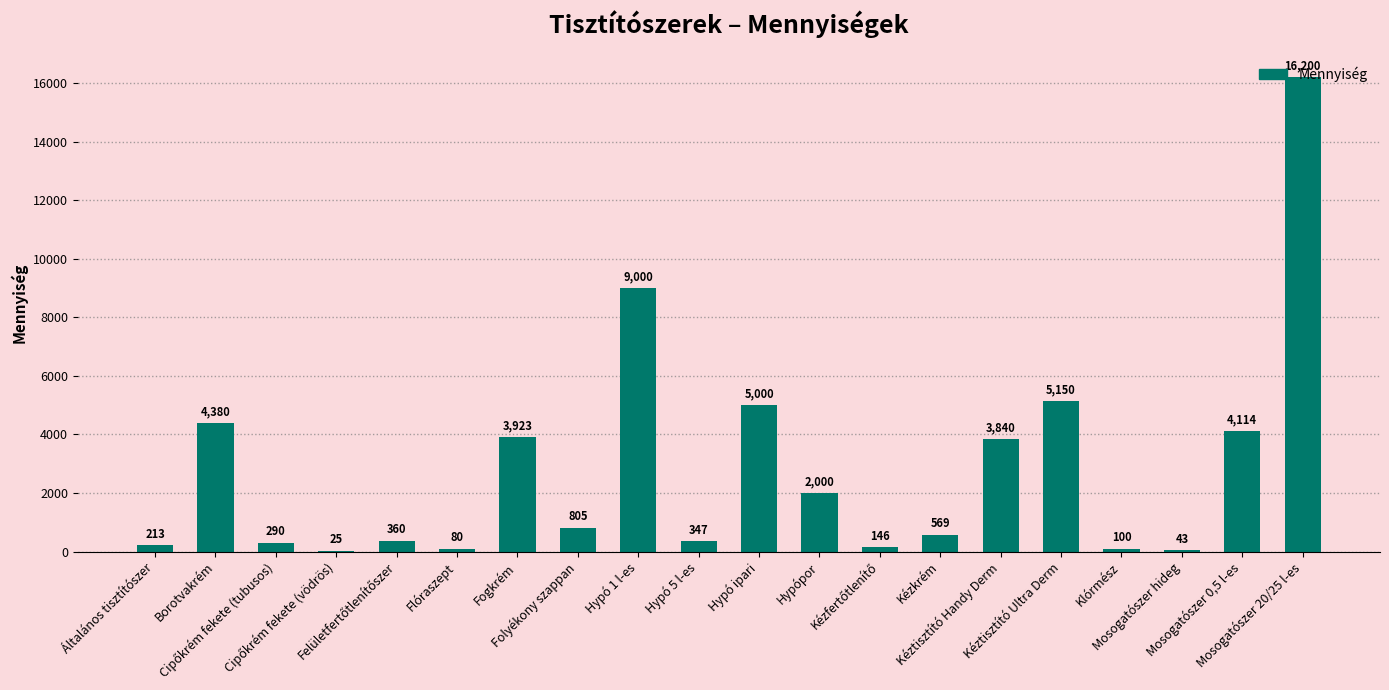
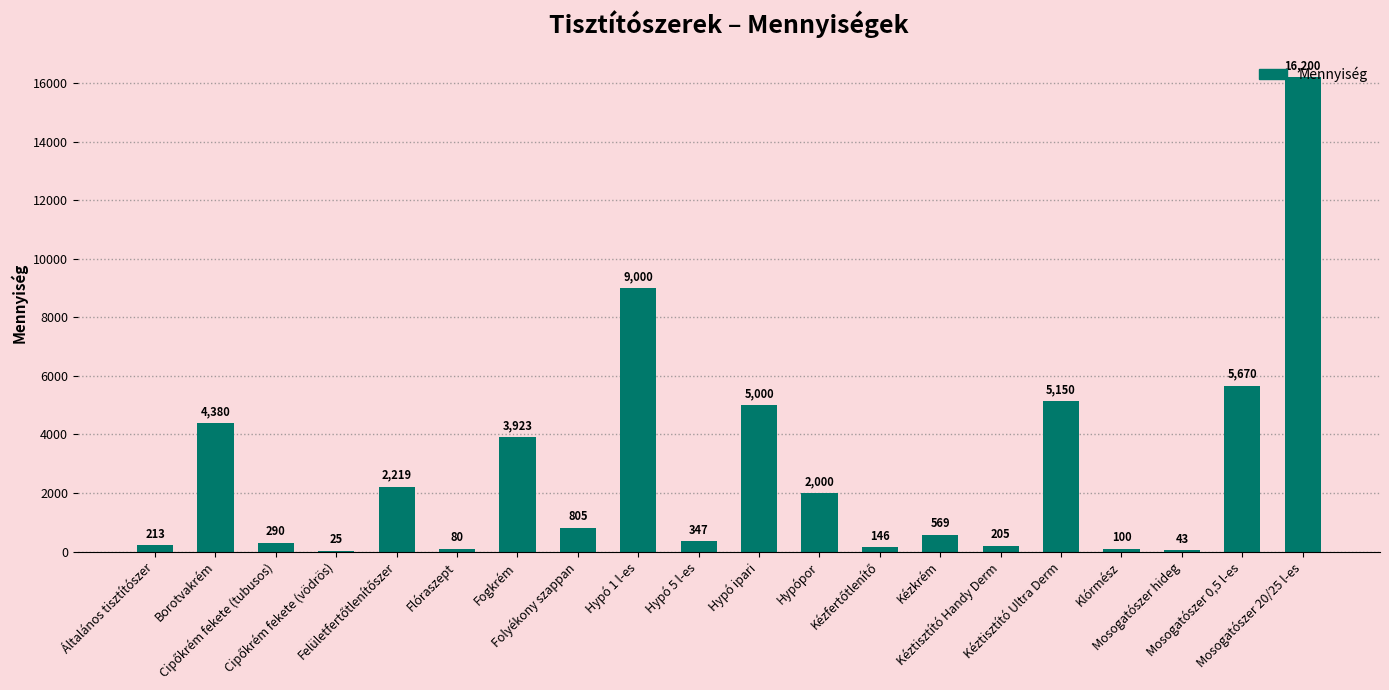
  {
    "Általános tisztítószer": "213",
    "Borotvakrém": "4,380",
    "Cipőkrém fekete (tubusos)": "290",
    "Cipőkrém fekete (vödrös)": "25",
-   "Felületfertőtlenítőszer": "360",
+   "Felületfertőtlenítőszer": "2,219",
    "Flóraszept": "80",
    "Fogkrém": "3,923",
    "Folyékony szappan": "805",
    "Hypó 1 l-es": "9,000",
    "Hypó 5 l-es": "347",
    "Hypó ipari": "5,000",
    "Hypópor": "2,000",
    "Kézfertőtlenítő": "146",
    "Kézkrém": "569",
-   "Kéztisztító Handy Derm": "3,840",
+   "Kéztisztító Handy Derm": "205",
    "Kéztisztító Ultra Derm": "5,150",
    "Klórmész": "100",
    "Mosogatószer hideg": "43",
-   "Mosogatószer 0,5 l-es": "4,114",
+   "Mosogatószer 0,5 l-es": "5,670",
    "Mosogatószer 20/25 l-es": "16,200"
  }
